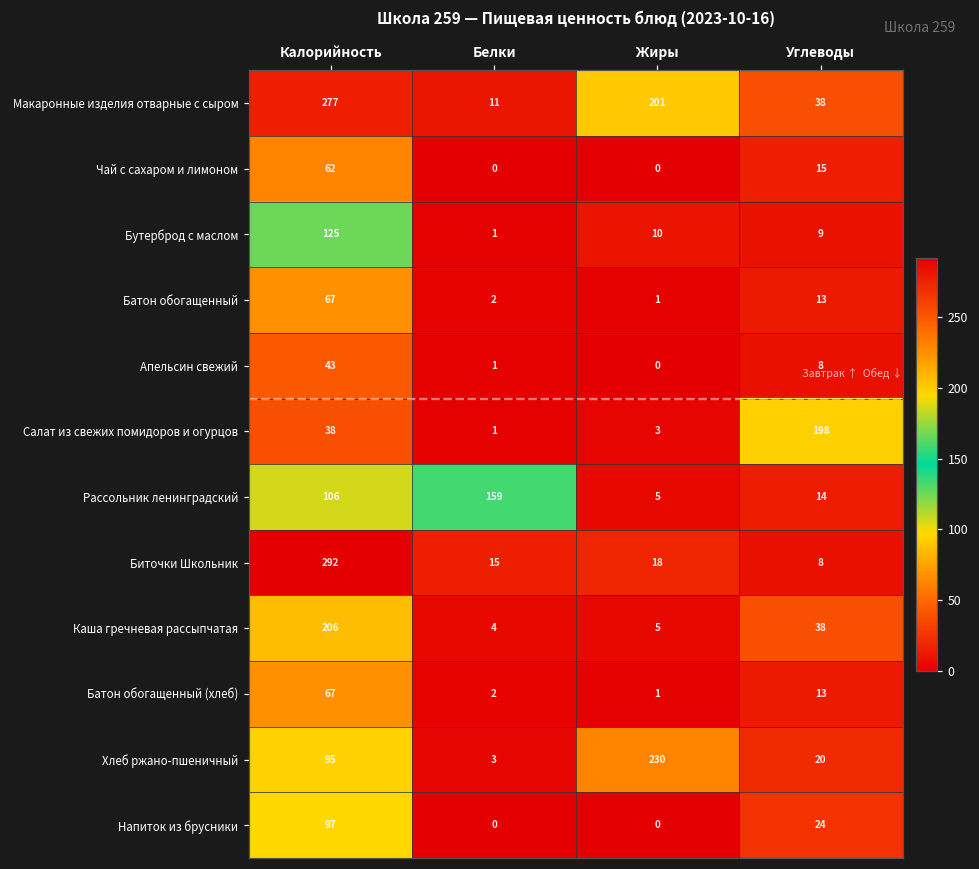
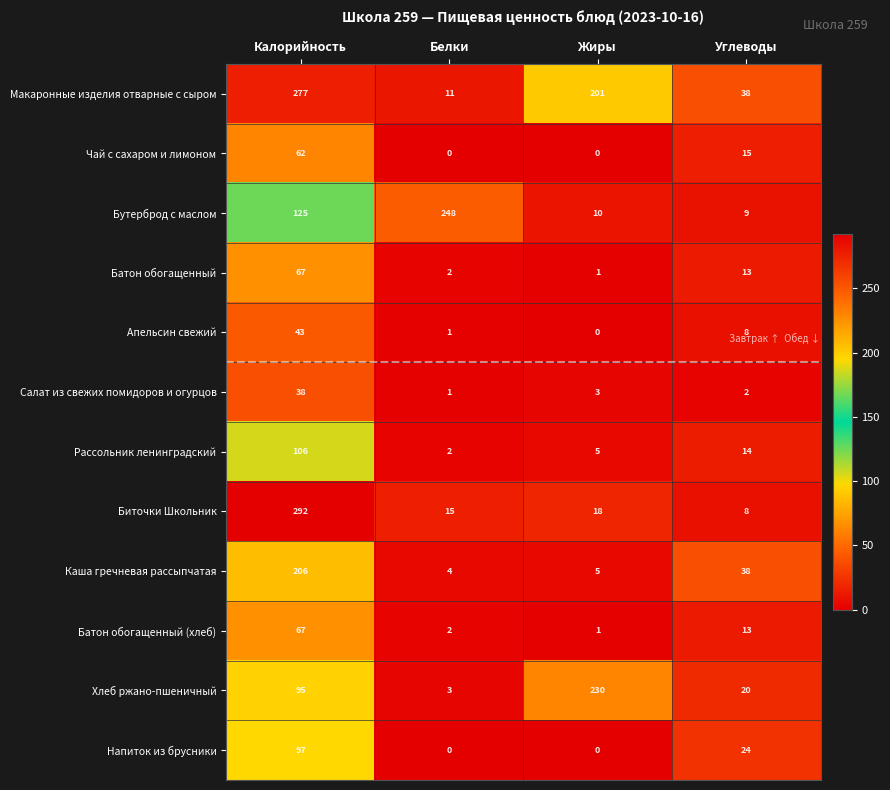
  {
    "Макаронные изделия отварные с сыром": {
      "Калорийность": 277,
      "Белки": 11,
      "Жиры": 201,
      "Углеводы": 38
    },
    "Чай с сахаром и лимоном": {
      "Калорийность": 62,
      "Белки": 0,
      "Жиры": 0,
      "Углеводы": 15
    },
    "Бутерброд с маслом": {
      "Калорийность": 125,
-     "Белки": 1,
+     "Белки": 248,
      "Жиры": 10,
      "Углеводы": 9
    },
    "Батон обогащенный": {
      "Калорийность": 67,
      "Белки": 2,
      "Жиры": 1,
      "Углеводы": 13
    },
    "Апельсин свежий": {
      "Калорийность": 43,
      "Белки": 1,
      "Жиры": 0
    },
    "Салат из свежих помидоров и огурцов": {
      "Калорийность": 38,
      "Белки": 1,
      "Жиры": 3,
-     "Углеводы": 198
+     "Углеводы": 2
    },
    "Рассольник ленинградский": {
      "Калорийность": 106,
-     "Белки": 159,
+     "Белки": 2,
      "Жиры": 5,
      "Углеводы": 14
    },
    "Биточки Школьник": {
      "Калорийность": 292,
      "Белки": 15,
      "Жиры": 18,
      "Углеводы": 8
    },
    "Каша гречневая рассыпчатая": {
      "Калорийность": 206,
      "Белки": 4,
      "Жиры": 5,
      "Углеводы": 38
    },
    "Батон обогащенный (хлеб)": {
      "Калорийность": 67,
      "Белки": 2,
      "Жиры": 1,
      "Углеводы": 13
    },
    "Хлеб ржано-пшеничный": {
      "Калорийность": 95,
      "Белки": 3,
      "Жиры": 230,
      "Углеводы": 20
    },
    "Напиток из брусники": {
      "Калорийность": 97,
      "Белки": 0,
      "Жиры": 0,
      "Углеводы": 24
    }
  }
